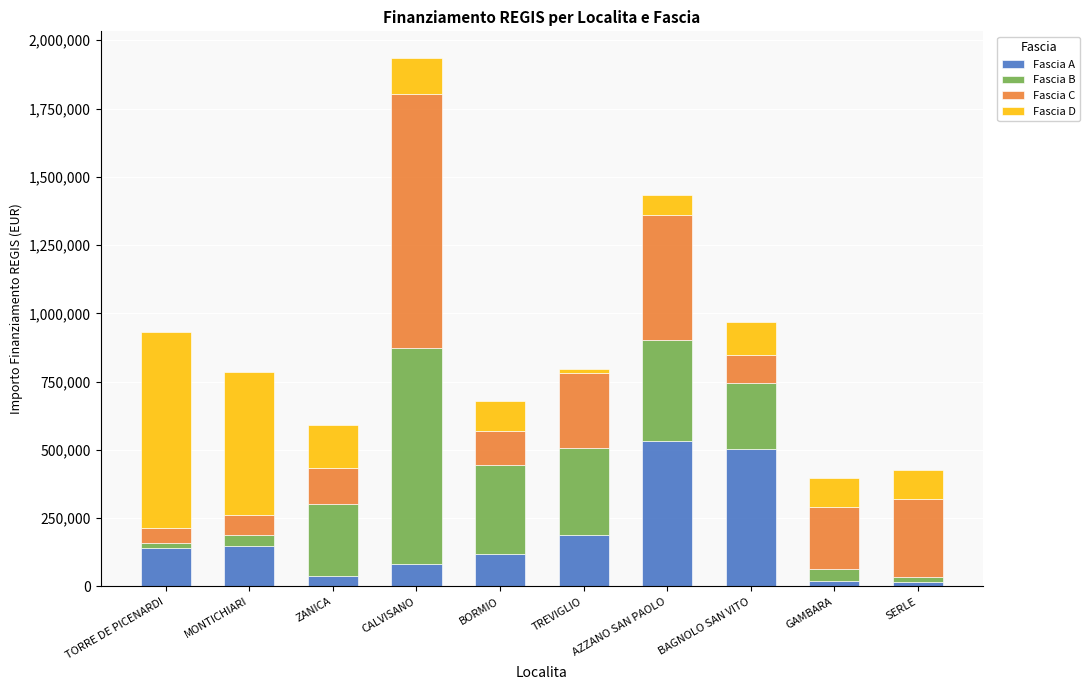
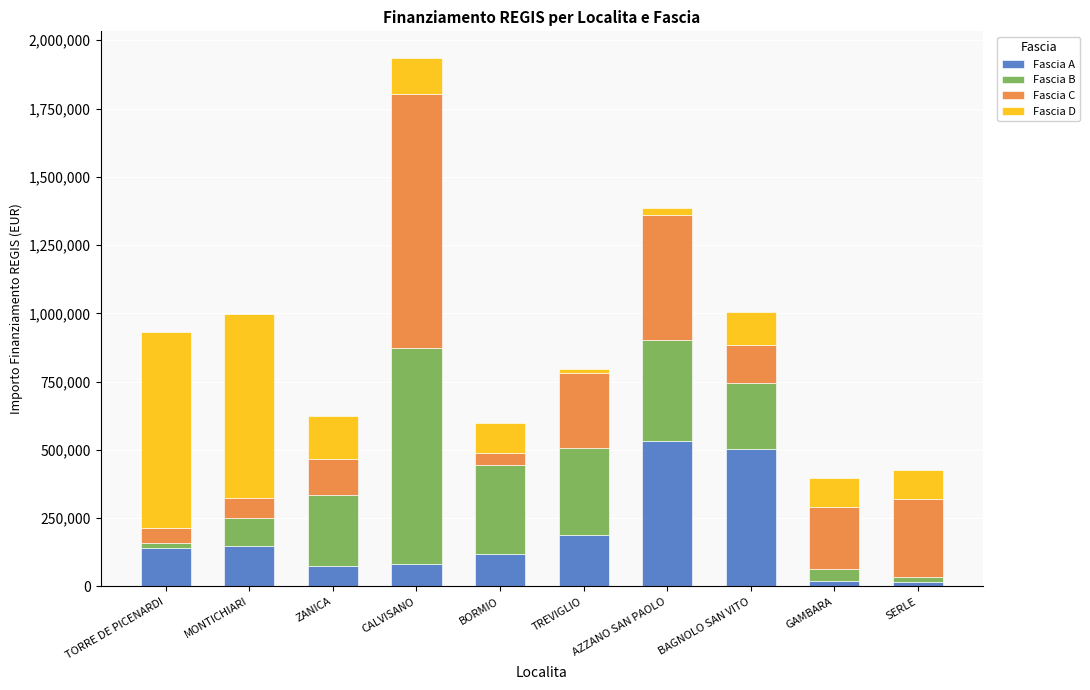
  {
    "Fascia A": {
      "TORRE DE PICENARDI": "140,000",
      "MONTICHIARI": "150,000",
-     "ZANICA": "40,000",
+     "ZANICA": "70,000",
      "CALVISANO": "80,000",
      "BORMIO": "120,000",
      "TREVIGLIO": "190,000",
      "AZZANO SAN PAOLO": "530,000",
      "BAGNOLO SAN VITO": "500,000",
      "GAMBARA": "20,000",
      "SERLE": "20,000"
    },
    "Fascia B": {
      "TORRE DE PICENARDI": "20,000",
-     "MONTICHIARI": "40,000",
+     "MONTICHIARI": "100,000",
      "ZANICA": "260,000",
      "CALVISANO": "790,000",
      "BORMIO": "330,000",
      "TREVIGLIO": "320,000",
      "AZZANO SAN PAOLO": "370,000",
      "BAGNOLO SAN VITO": "240,000",
      "GAMBARA": "40,000",
      "SERLE": "20,000"
    },
    "Fascia C": {
      "TORRE DE PICENARDI": "60,000",
      "MONTICHIARI": "70,000",
      "ZANICA": "130,000",
      "CALVISANO": "930,000",
-     "BORMIO": "130,000",
+     "BORMIO": "40,000",
      "TREVIGLIO": "270,000",
      "AZZANO SAN PAOLO": "460,000",
-     "BAGNOLO SAN VITO": "100,000",
+     "BAGNOLO SAN VITO": "140,000",
      "GAMBARA": "230,000",
      "SERLE": "280,000"
    },
    "Fascia D": {
      "TORRE DE PICENARDI": "720,000",
-     "MONTICHIARI": "530,000",
+     "MONTICHIARI": "670,000",
      "ZANICA": "160,000",
      "CALVISANO": "130,000",
      "BORMIO": "110,000",
      "TREVIGLIO": "20,000",
-     "AZZANO SAN PAOLO": "70,000",
+     "AZZANO SAN PAOLO": "30,000",
      "BAGNOLO SAN VITO": "120,000",
      "GAMBARA": "110,000",
      "SERLE": "110,000"
    }
  }
